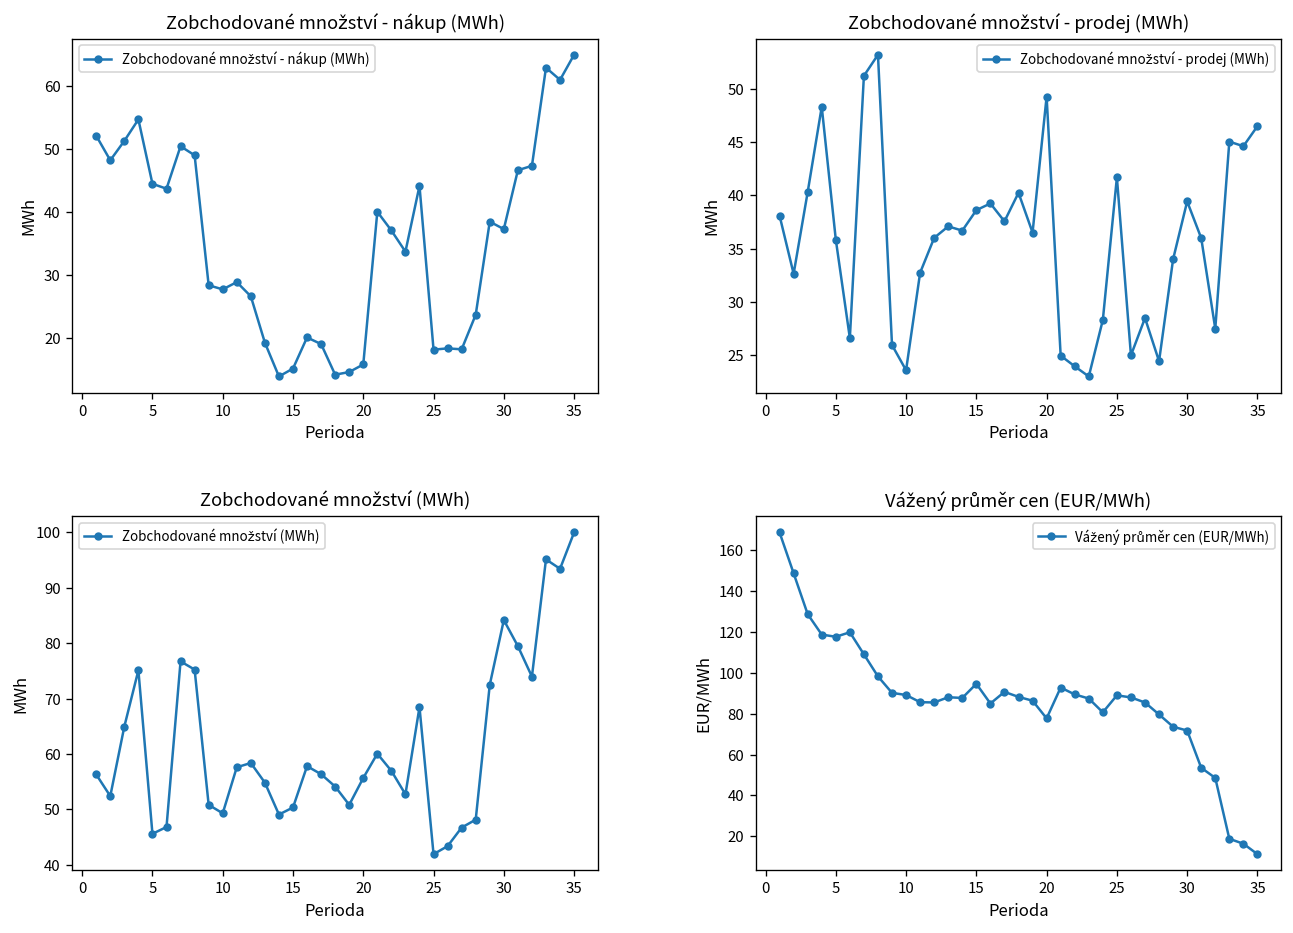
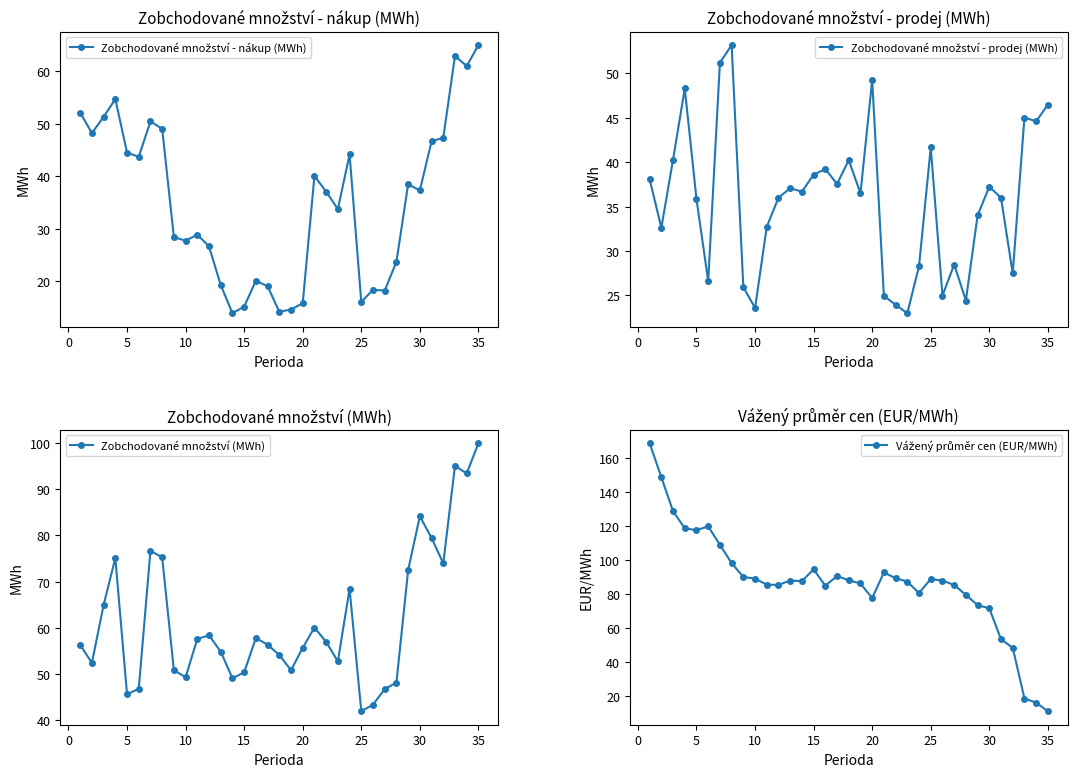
  {
    "Zobchodované množství - nákup (MWh)": {
      "5": 44,
      "10": 28,
      "15": 15,
      "20": 16,
-     "25": 18,
+     "25": 16,
      "30": 37,
      "35": 65
    },
    "Zobchodované množství - prodej (MWh)": {
      "5": 36,
      "10": 24,
      "15": 39,
      "20": 49,
      "25": 42,
-     "30": 39,
+     "30": 37,
      "35": 46
    },
    "Zobchodované množství (MWh)": {
      "5": 46,
      "10": 49,
      "15": 50,
      "20": 56,
      "25": 42,
      "30": 84,
      "35": 100
    },
    "Vážený průměr cen (EUR/MWh)": {
      "5": 118,
      "10": 89,
      "15": 95,
      "20": 78,
      "25": 89,
      "30": 72,
      "35": 11
    }
  }
